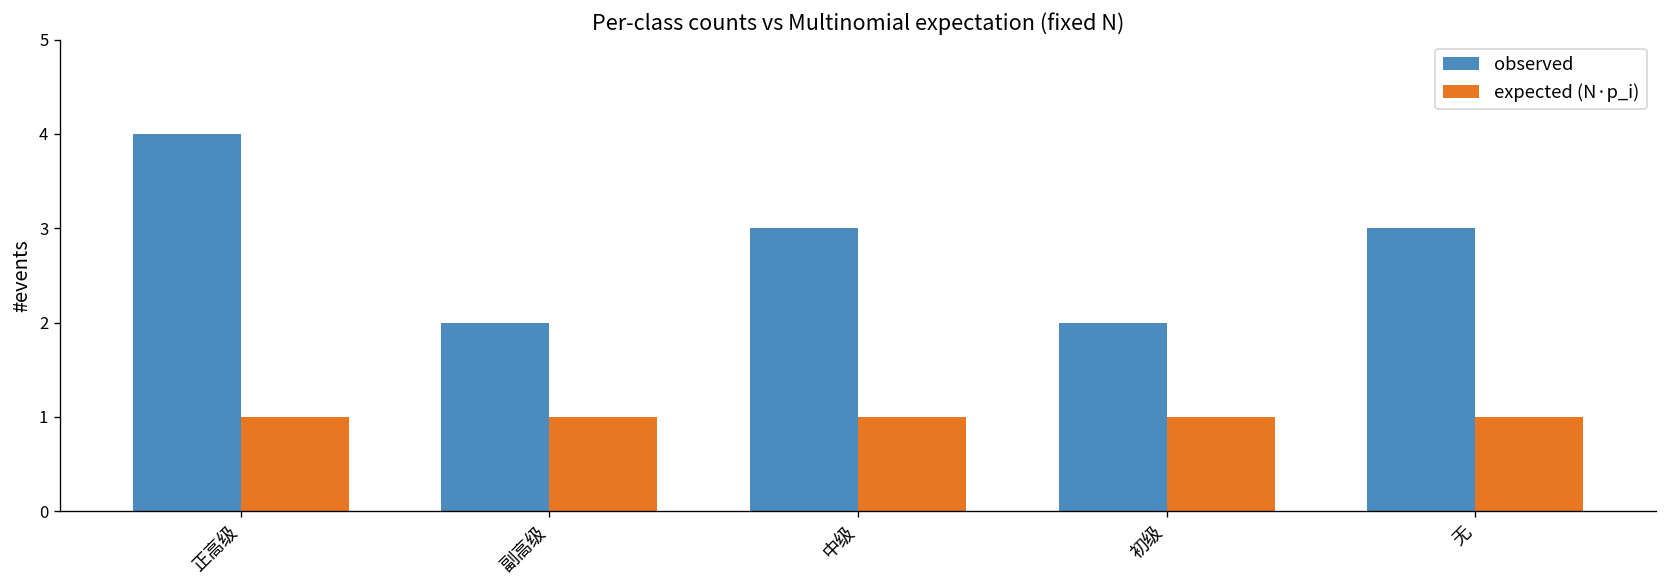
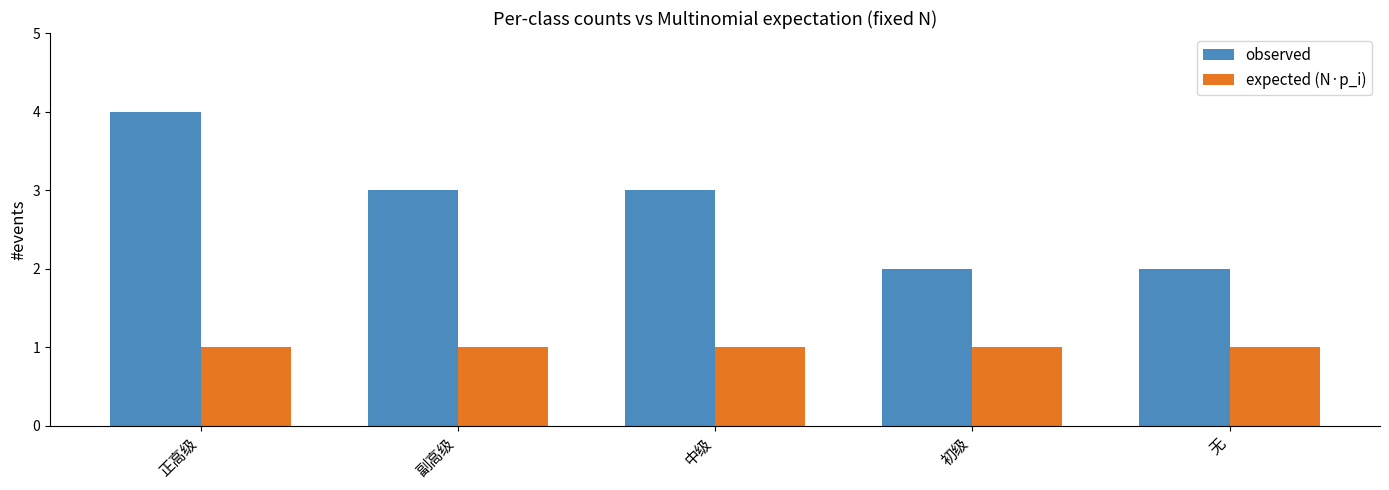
  {
    "observed": {
      "正高级": 4,
-     "副高级": 2,
+     "副高级": 3,
      "中级": 3,
      "初级": 2,
-     "无": 3
+     "无": 2
    },
    "expected (N·p_i)": {
      "正高级": 1,
      "副高级": 1,
      "中级": 1,
      "初级": 1,
      "无": 1
    }
  }
